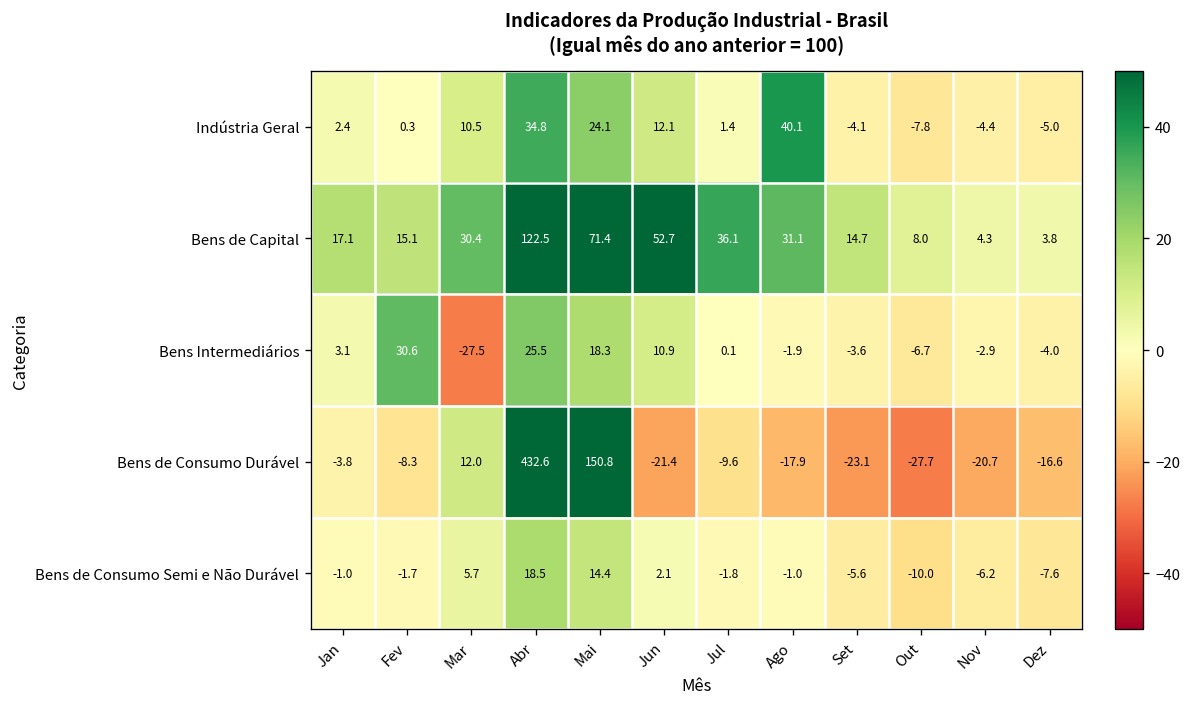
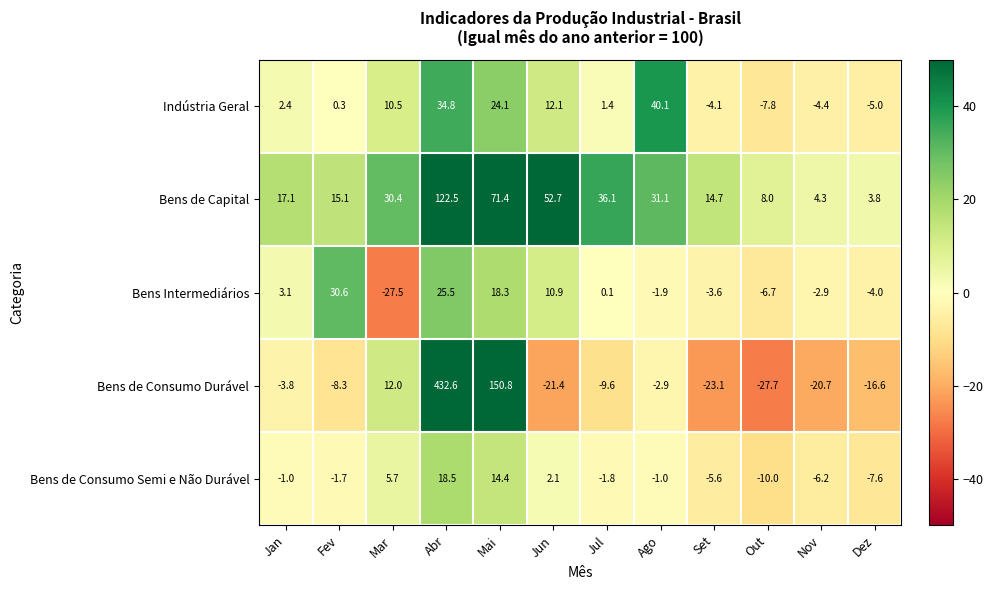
  {
    "Indústria Geral": {
      "Jan": 2.4,
      "Fev": 0.3,
      "Mar": 10.5,
      "Abr": 34.8,
      "Mai": 24.1,
      "Jun": 12.1,
      "Jul": 1.4,
      "Ago": 40.1,
      "Set": -4.1,
      "Out": -7.8,
      "Nov": -4.4,
      "Dez": -5.0
    },
    "Bens de Capital": {
      "Jan": 17.1,
      "Fev": 15.1,
      "Mar": 30.4,
      "Abr": 122.5,
      "Mai": 71.4,
      "Jun": 52.7,
      "Jul": 36.1,
      "Ago": 31.1,
      "Set": 14.7,
      "Out": 8.0,
      "Nov": 4.3,
      "Dez": 3.8
    },
    "Bens Intermediários": {
      "Jan": 3.1,
      "Fev": 30.6,
      "Mar": -27.5,
      "Abr": 25.5,
      "Mai": 18.3,
      "Jun": 10.9,
      "Jul": 0.1,
      "Ago": -1.9,
      "Set": -3.6,
      "Out": -6.7,
      "Nov": -2.9,
      "Dez": -4.0
    },
    "Bens de Consumo Durável": {
      "Jan": -3.8,
      "Fev": -8.3,
      "Mar": 12.0,
      "Abr": 432.6,
      "Mai": 150.8,
      "Jun": -21.4,
      "Jul": -9.6,
-     "Ago": -17.9,
+     "Ago": -2.9,
      "Set": -23.1,
      "Out": -27.7,
      "Nov": -20.7,
      "Dez": -16.6
    },
    "Bens de Consumo Semi e Não Durável": {
      "Jan": -1.0,
      "Fev": -1.7,
      "Mar": 5.7,
      "Abr": 18.5,
      "Mai": 14.4,
      "Jun": 2.1,
      "Jul": -1.8,
      "Ago": -1.0,
      "Set": -5.6,
      "Out": -10.0,
      "Nov": -6.2,
      "Dez": -7.6
    }
  }
